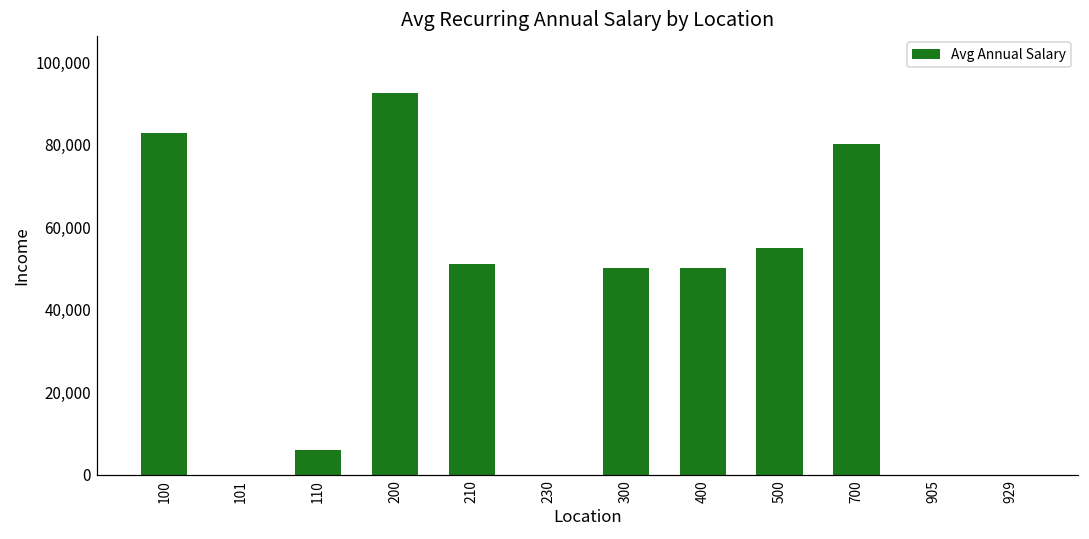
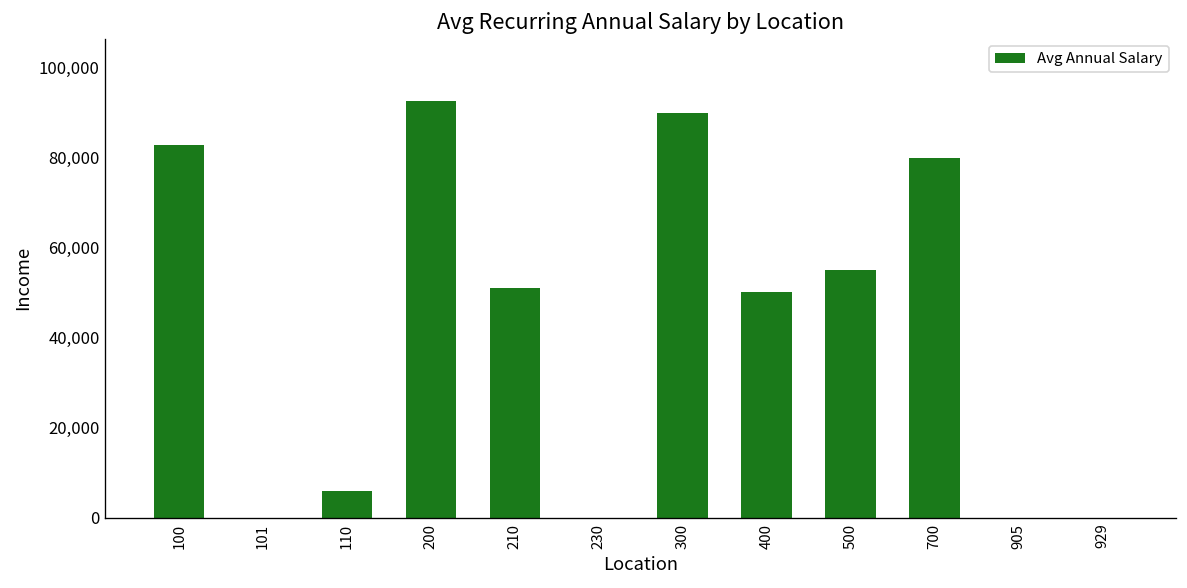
  {
    "100": "83,000",
    "101": "0",
    "110": "6,000",
    "200": "93,000",
    "210": "51,000",
    "230": "0",
-   "300": "50,000",
+   "300": "90,000",
    "400": "50,000",
    "500": "55,000",
    "700": "80,000",
    "905": "0",
    "929": "0"
  }
